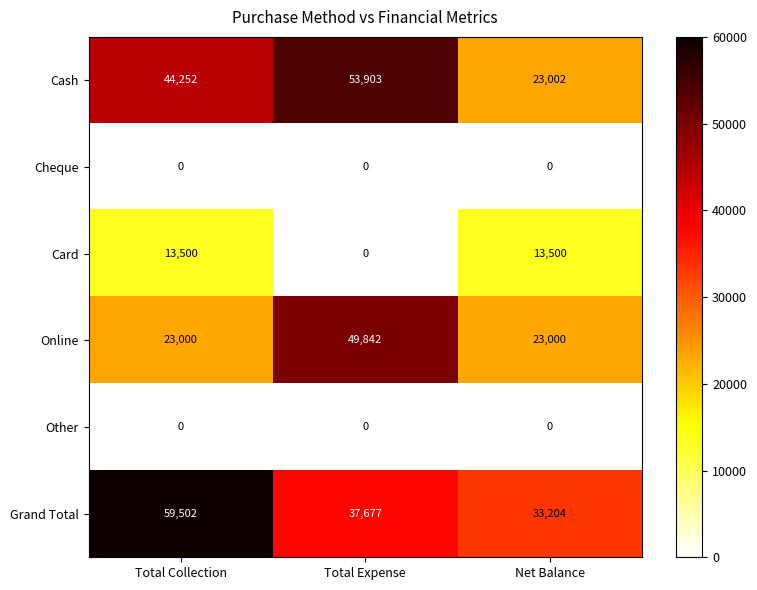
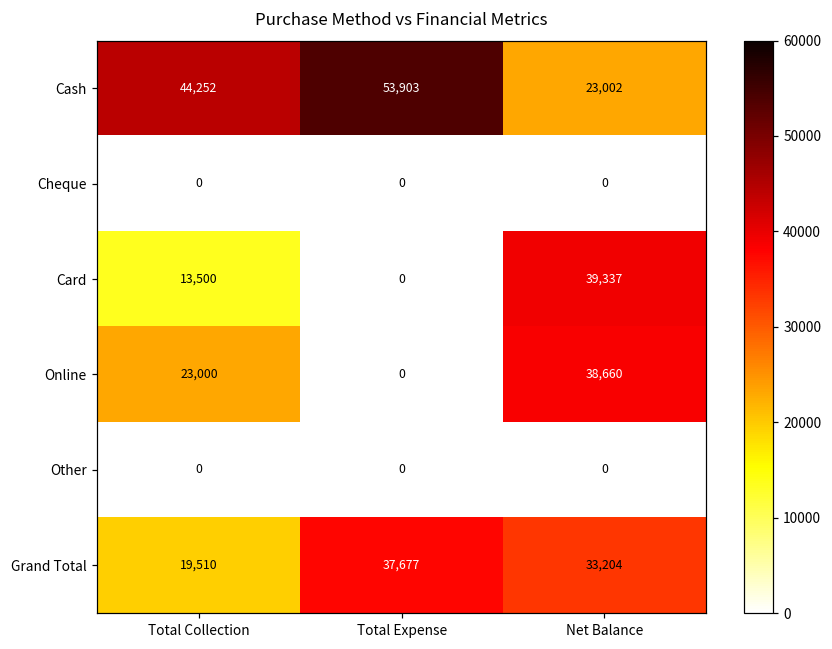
  {
    "Cash": {
      "Total Collection": "44,252",
      "Total Expense": "53,903",
      "Net Balance": "23,002"
    },
    "Cheque": {
      "Total Collection": "0",
      "Total Expense": "0",
      "Net Balance": "0"
    },
    "Card": {
      "Total Collection": "13,500",
      "Total Expense": "0",
-     "Net Balance": "13,500"
+     "Net Balance": "39,337"
    },
    "Online": {
      "Total Collection": "23,000",
-     "Total Expense": "49,842",
-     "Net Balance": "23,000"
+     "Total Expense": "0",
+     "Net Balance": "38,660"
    },
    "Other": {
      "Total Collection": "0",
      "Total Expense": "0",
      "Net Balance": "0"
    },
    "Grand Total": {
-     "Total Collection": "59,502",
+     "Total Collection": "19,510",
      "Total Expense": "37,677",
      "Net Balance": "33,204"
    }
  }
